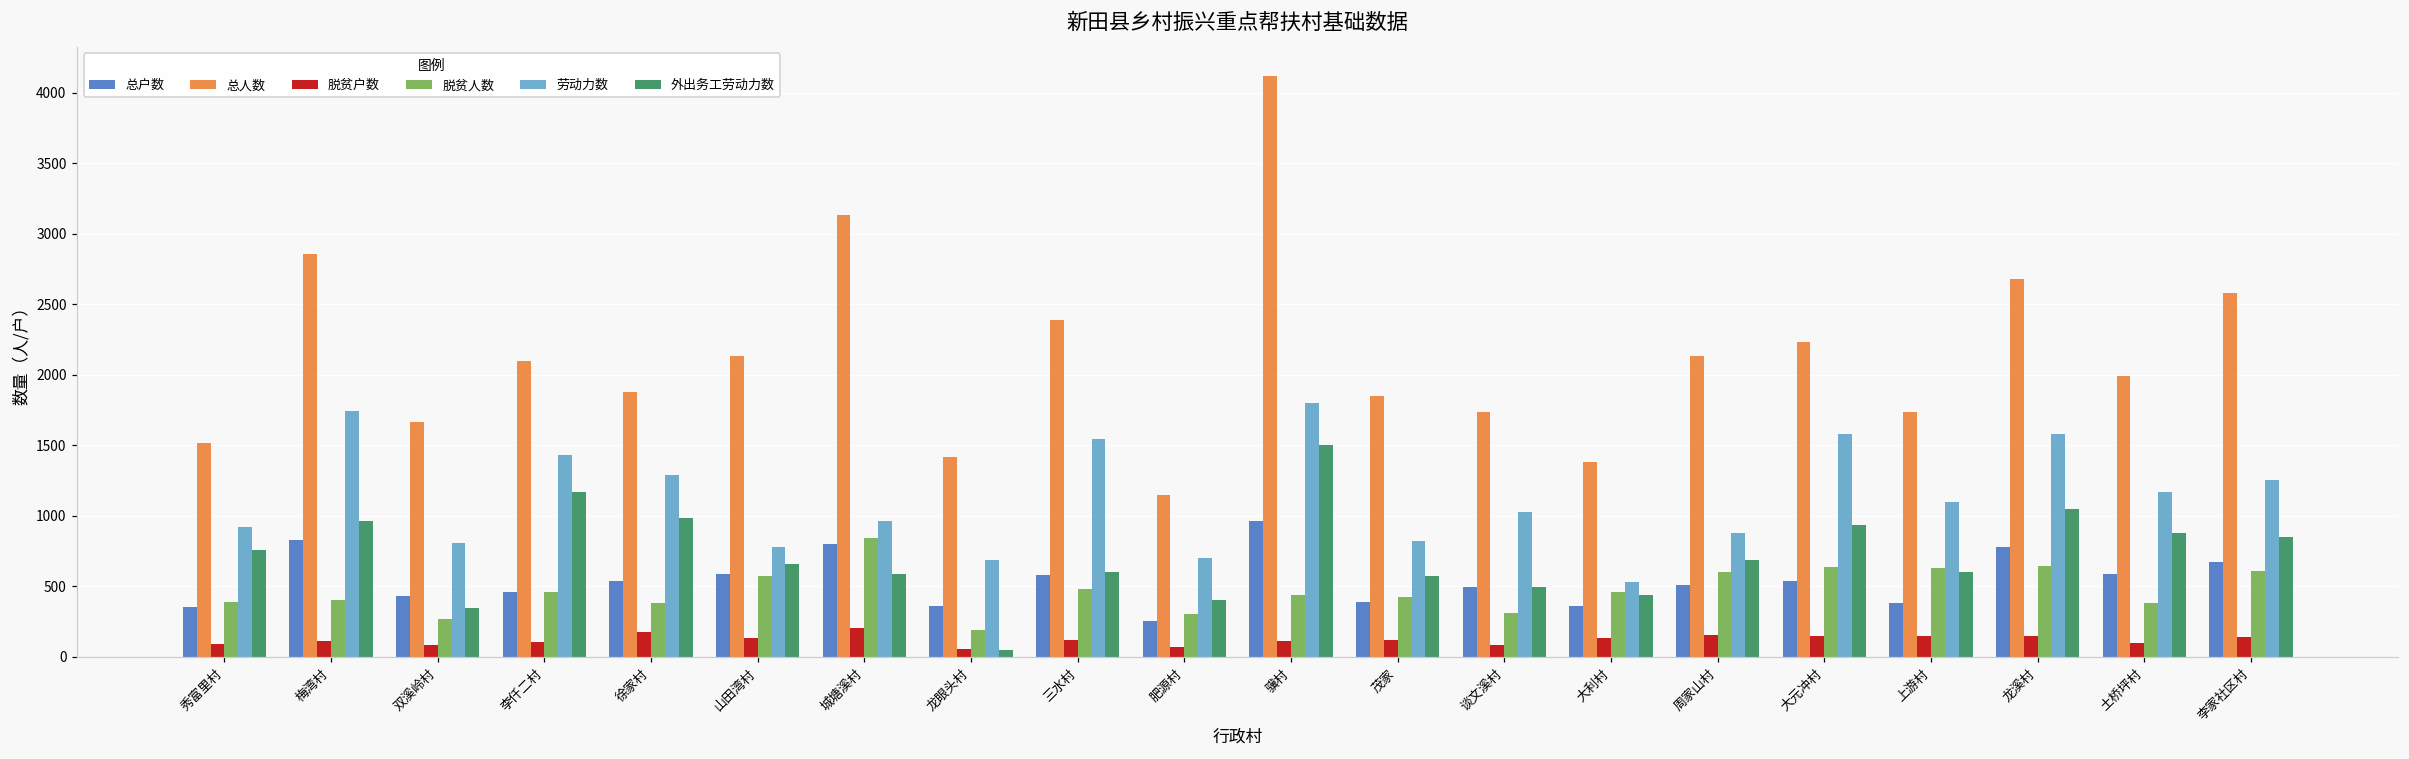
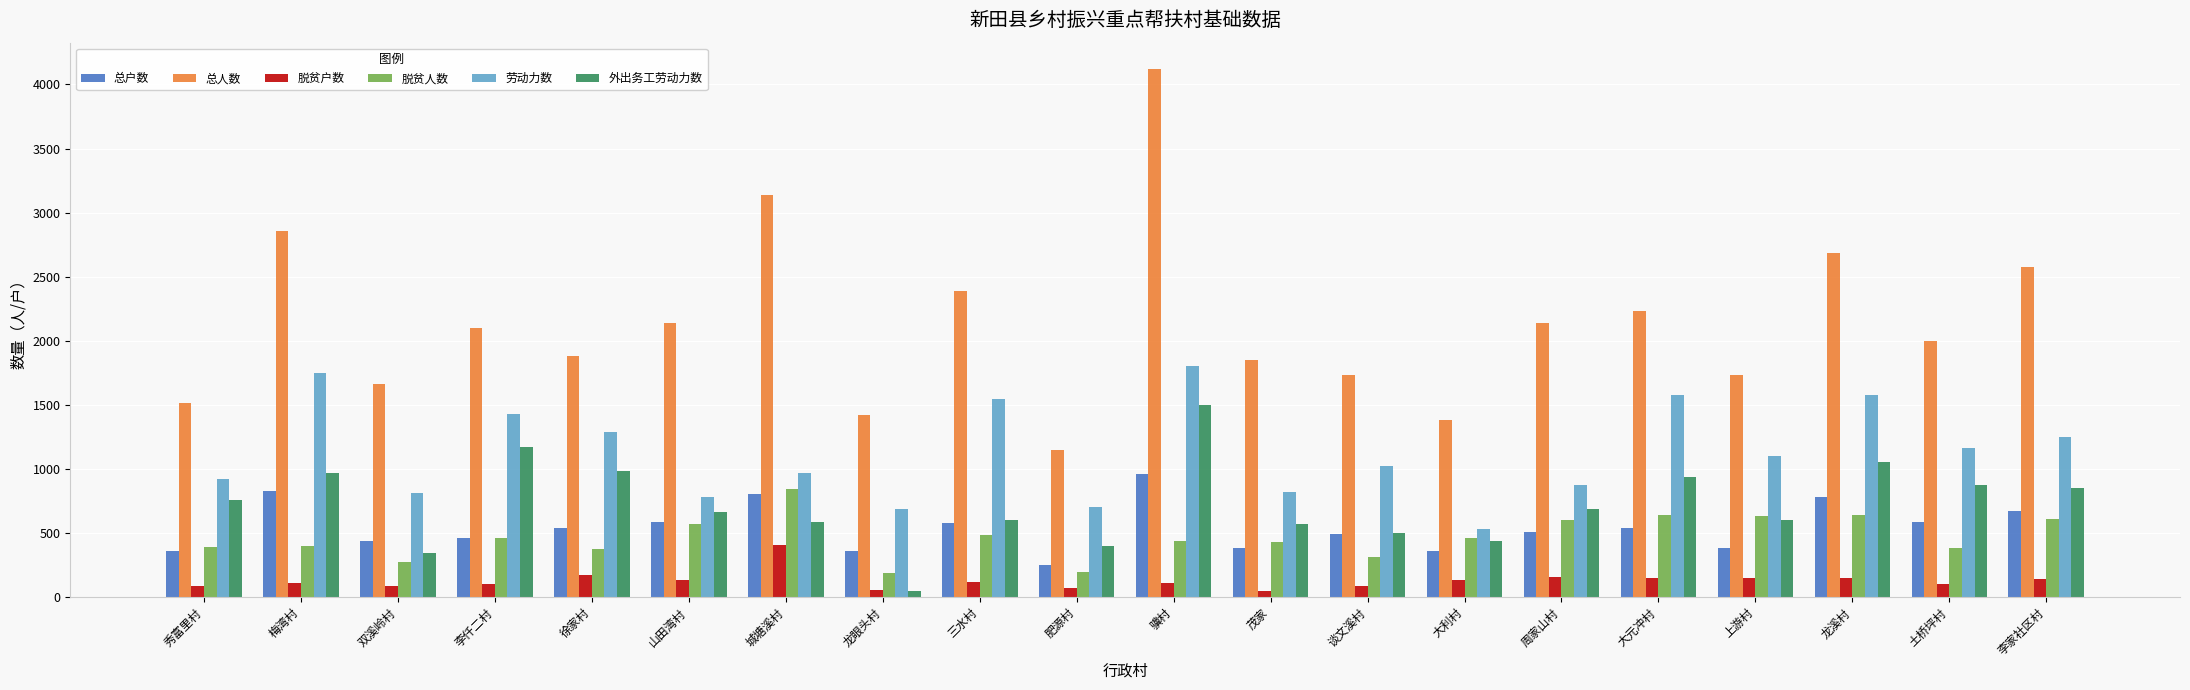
  {
    "总人数": {
      "秀富里村": 1520,
      "梅湾村": 2860,
      "双溪岭村": 1670,
      "李仟二村": 2100,
      "徐家村": 1880,
      "山田湾村": 2140,
      "城塘溪村": 3140,
      "龙眼头村": 1420,
      "三水村": 2390,
      "肥源村": 1150,
      "骥村": 4120,
      "茂家": 1850,
      "谈文溪村": 1740,
      "大利村": 1380,
      "周家山村": 2140,
      "大元冲村": 2230,
      "上游村": 1740,
      "龙溪村": 2680,
      "土桥坪村": 1990,
      "李家社区村": 2580
    },
    "脱贫户数": {
      "秀富里村": 90,
      "梅湾村": 110,
      "双溪岭村": 80,
      "李仟二村": 100,
      "徐家村": 170,
      "山田湾村": 130,
-     "城塘溪村": 200,
+     "城塘溪村": 400,
      "龙眼头村": 60,
      "三水村": 120,
      "肥源村": 70,
      "骥村": 110,
-     "茂家": 120,
+     "茂家": 50,
      "谈文溪村": 80,
      "大利村": 130,
      "周家山村": 150,
      "大元冲村": 150,
      "上游村": 150,
      "龙溪村": 150,
      "土桥坪村": 100,
      "李家社区村": 140
    },
    "脱贫人数": {
      "秀富里村": 390,
      "梅湾村": 400,
      "双溪岭村": 270,
      "李仟二村": 460,
      "徐家村": 380,
      "山田湾村": 570,
      "城塘溪村": 840,
      "龙眼头村": 190,
      "三水村": 480,
-     "肥源村": 300,
+     "肥源村": 190,
      "骥村": 440,
      "茂家": 430,
      "谈文溪村": 310,
      "大利村": 460,
      "周家山村": 600,
      "大元冲村": 640,
      "上游村": 630,
      "龙溪村": 640,
      "土桥坪村": 380,
      "李家社区村": 610
    },
    "外出务工劳动力数": {
      "秀富里村": 760,
      "梅湾村": 970,
      "双溪岭村": 350,
      "李仟二村": 1170,
      "徐家村": 990,
      "山田湾村": 660,
      "城塘溪村": 590,
      "龙眼头村": 50,
      "三水村": 600,
      "肥源村": 400,
      "骥村": 1500,
      "茂家": 570,
      "谈文溪村": 500,
      "大利村": 440,
      "周家山村": 690,
      "大元冲村": 940,
      "上游村": 600,
      "龙溪村": 1050,
      "土桥坪村": 870,
      "李家社区村": 850
    }
  }
